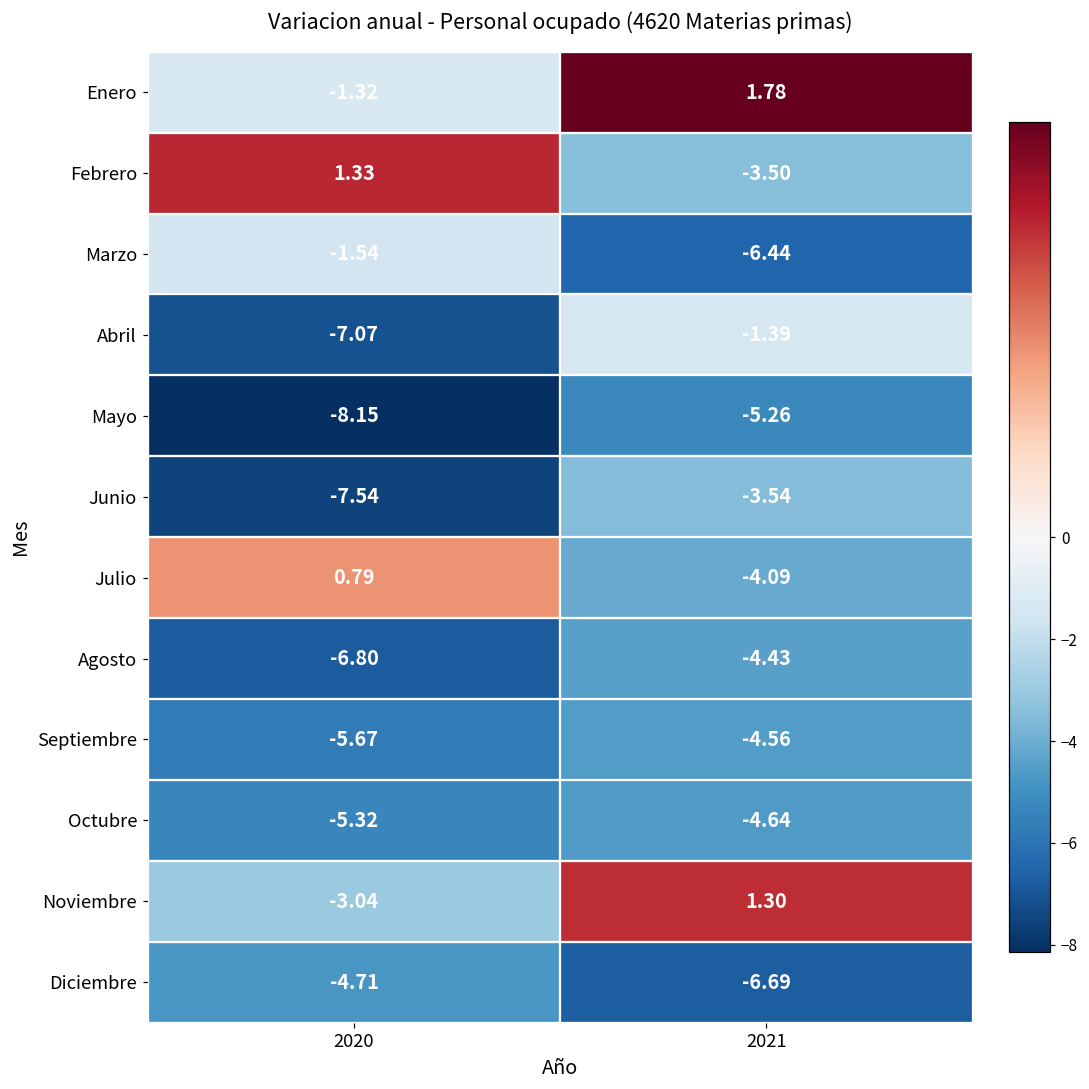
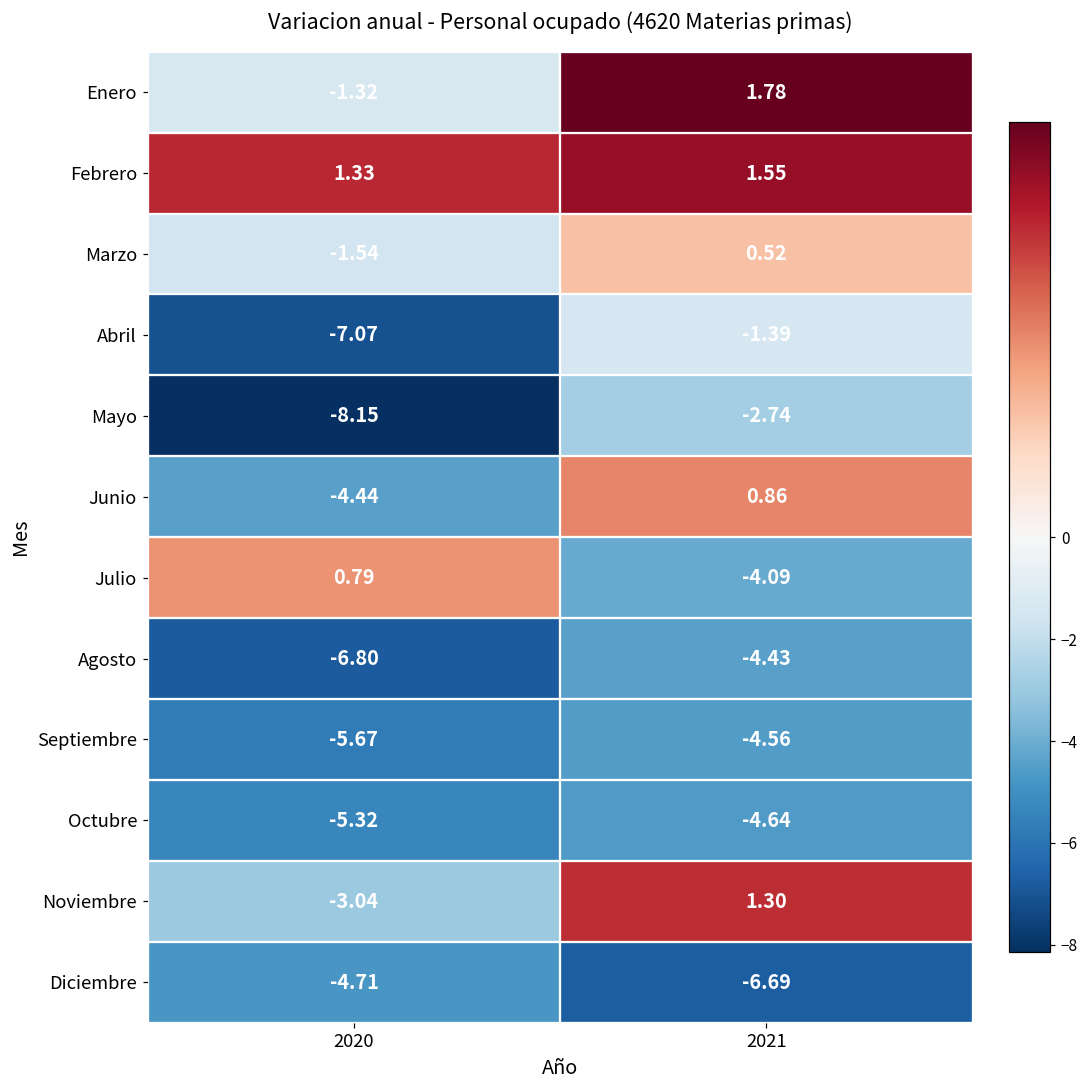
  {
    "Enero": {
      "2021": 1.78
    },
    "Febrero": {
      "2020": 1.33,
-     "2021": -3.50
+     "2021": 1.55
    },
    "Marzo": {
-     "2021": -6.44
+     "2021": 0.52
    },
    "Abril": {
      "2020": -7.07
    },
    "Mayo": {
      "2020": -8.15,
-     "2021": -5.26
+     "2021": -2.74
    },
    "Junio": {
-     "2020": -7.54,
-     "2021": -3.54
+     "2020": -4.44,
+     "2021": 0.86
    },
    "Julio": {
      "2020": 0.79,
      "2021": -4.09
    },
    "Agosto": {
      "2020": -6.80,
      "2021": -4.43
    },
    "Septiembre": {
      "2020": -5.67,
      "2021": -4.56
    },
    "Octubre": {
      "2020": -5.32,
      "2021": -4.64
    },
    "Noviembre": {
      "2020": -3.04,
      "2021": 1.30
    },
    "Diciembre": {
      "2020": -4.71,
      "2021": -6.69
    }
  }
